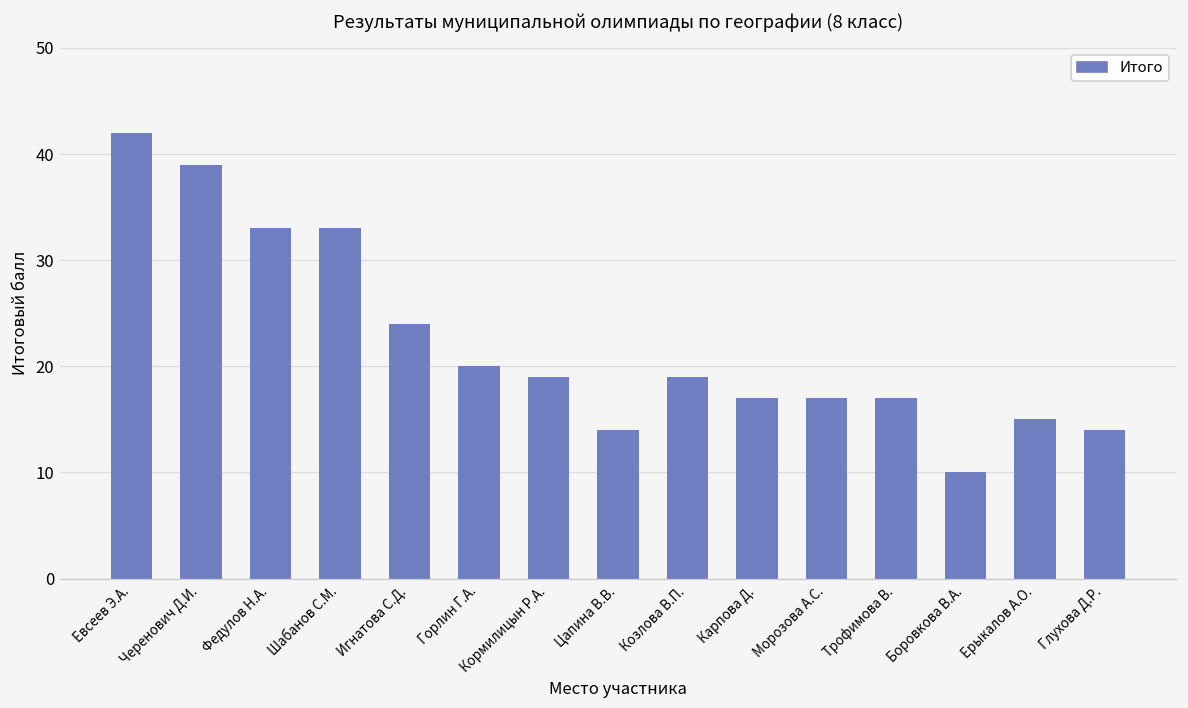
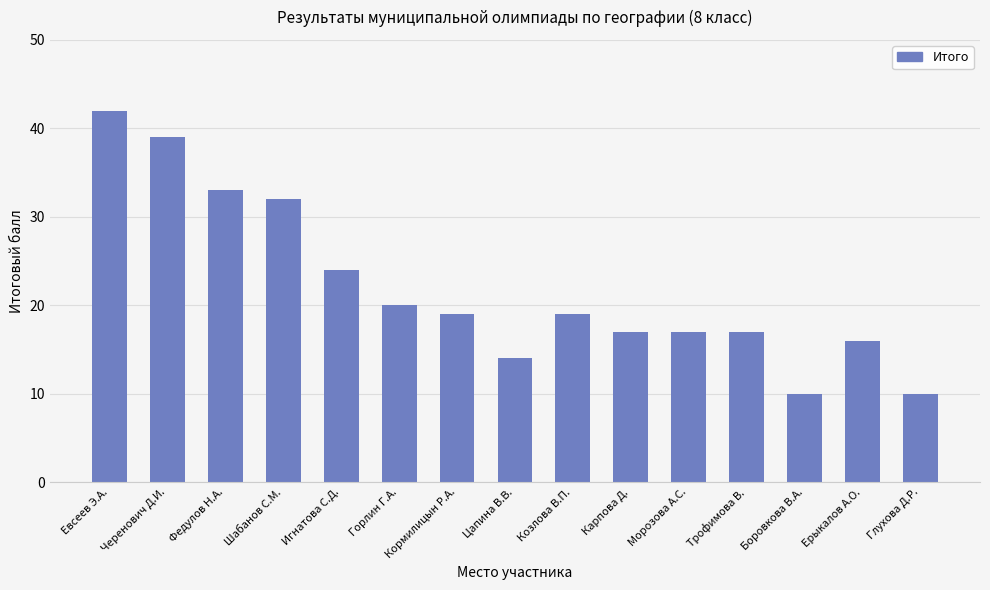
  {
    "Евсеев Э.А.": 42,
    "Черенович Д.И.": 39,
    "Федулов Н.А.": 33,
-   "Шабанов С.М.": 33,
+   "Шабанов С.М.": 32,
    "Игнатова С.Д.": 24,
    "Горлин Г.А.": 20,
    "Кормилицын Р.А.": 19,
    "Цапина В.В.": 14,
    "Козлова В.П.": 19,
    "Карпова Д.": 17,
    "Морозова А.С.": 17,
    "Трофимова В.": 17,
    "Боровкова В.А.": 10,
-   "Ерыкалов А.О.": 15,
-   "Глухова Д.Р.": 14
+   "Ерыкалов А.О.": 16,
+   "Глухова Д.Р.": 10
  }
